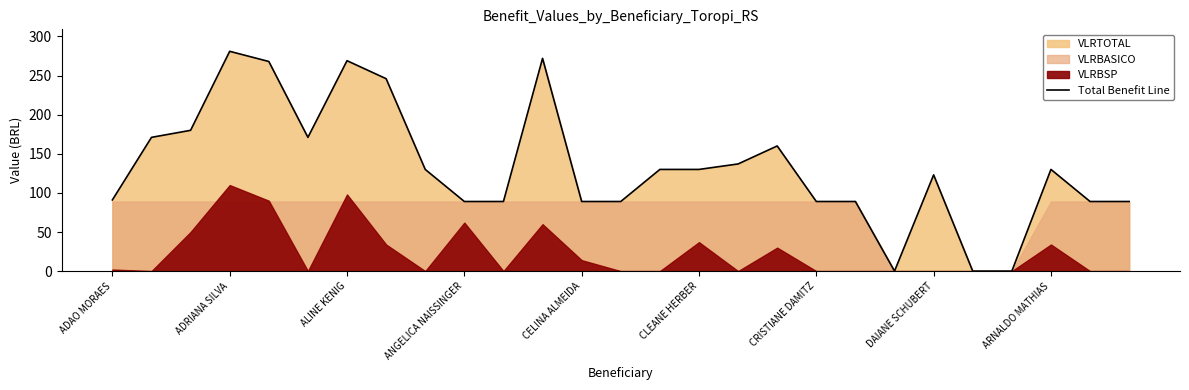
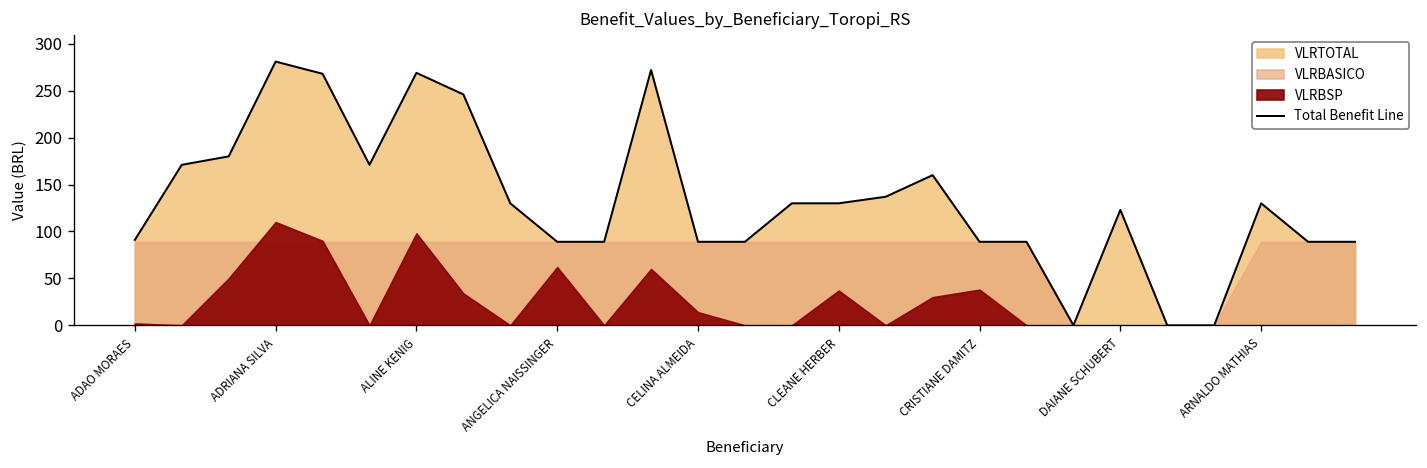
  {
    "VLRBSP": {
      "ADRIANA SILVA": 110,
      "ALINE KENIG": 100,
      "ANGELICA NAISSINGER": 60,
      "CELINA ALMEIDA": 10,
      "CLEANE HERBER": 40,
-     "CRISTIANE DAMITZ": 0,
-     "ARNALDO MATHIAS": 30
+     "CRISTIANE DAMITZ": 40,
+     "ARNALDO MATHIAS": 0
    }
  }
